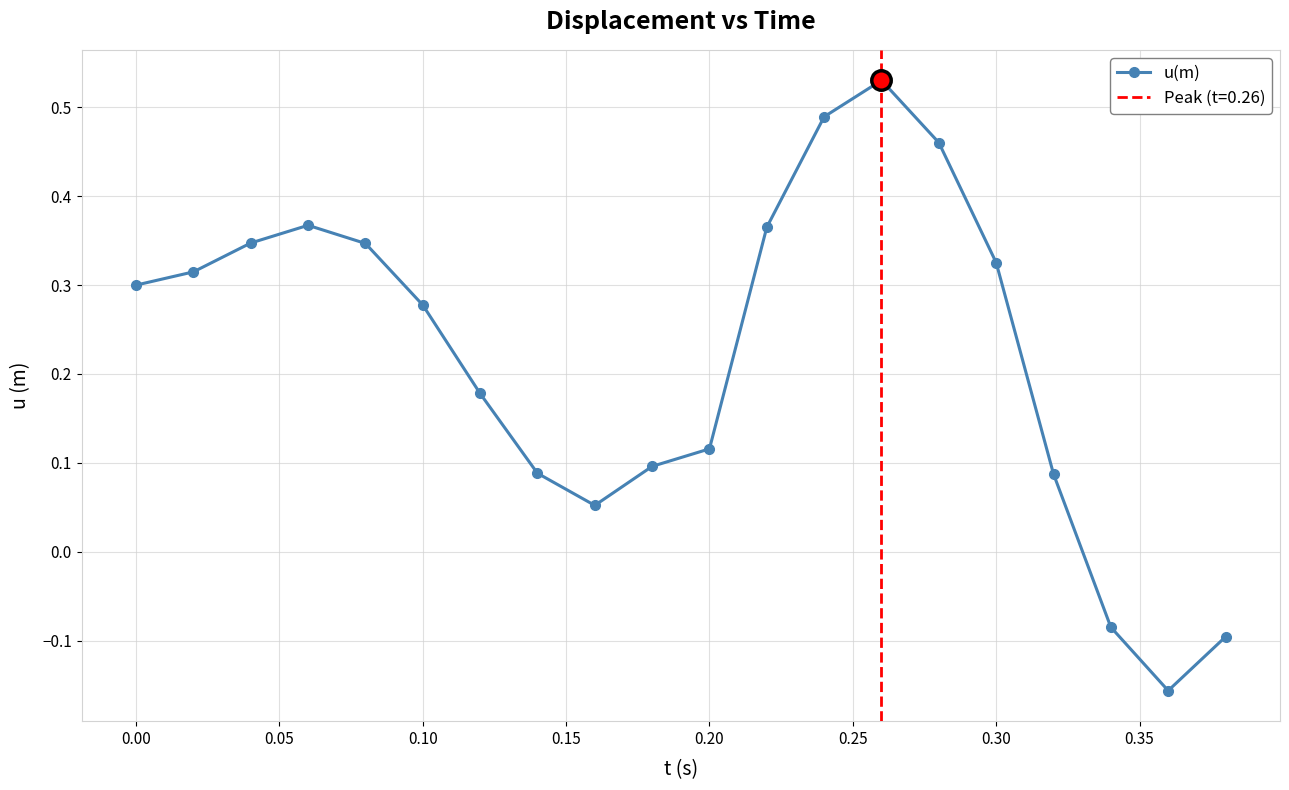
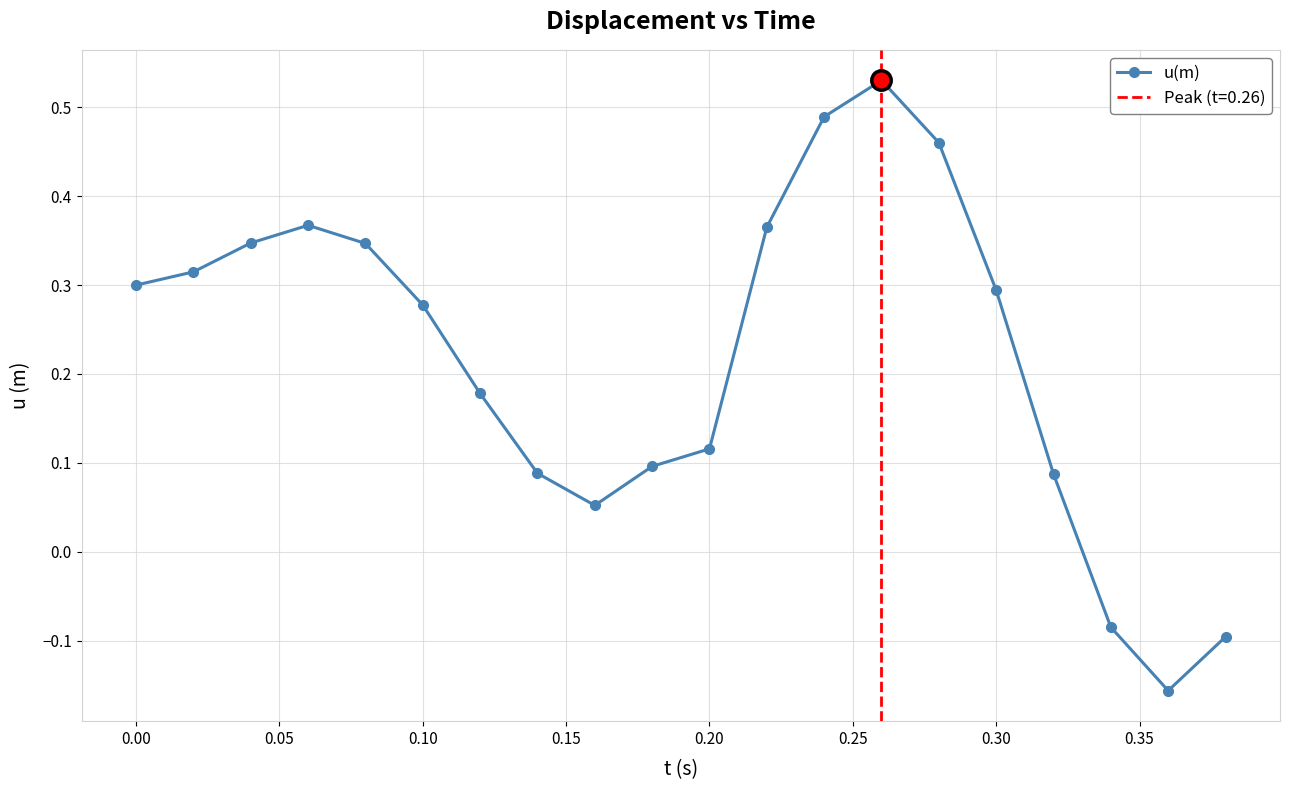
  {
    "u(m)": {
      "0.00": 0.30,
      "0.10": 0.28,
      "0.20": 0.12,
-     "0.30": 0.33
+     "0.30": 0.29
    }
  }
